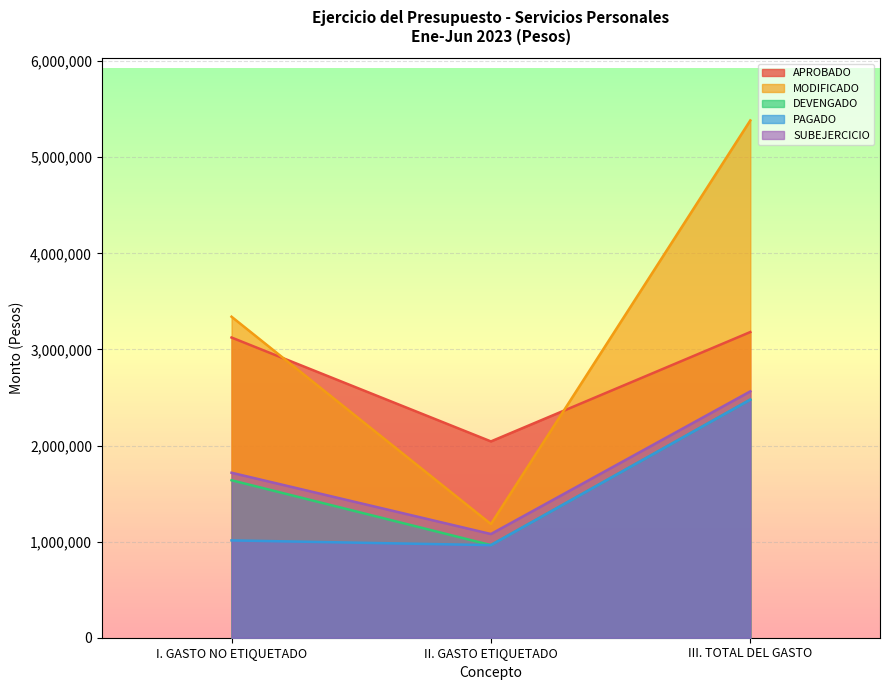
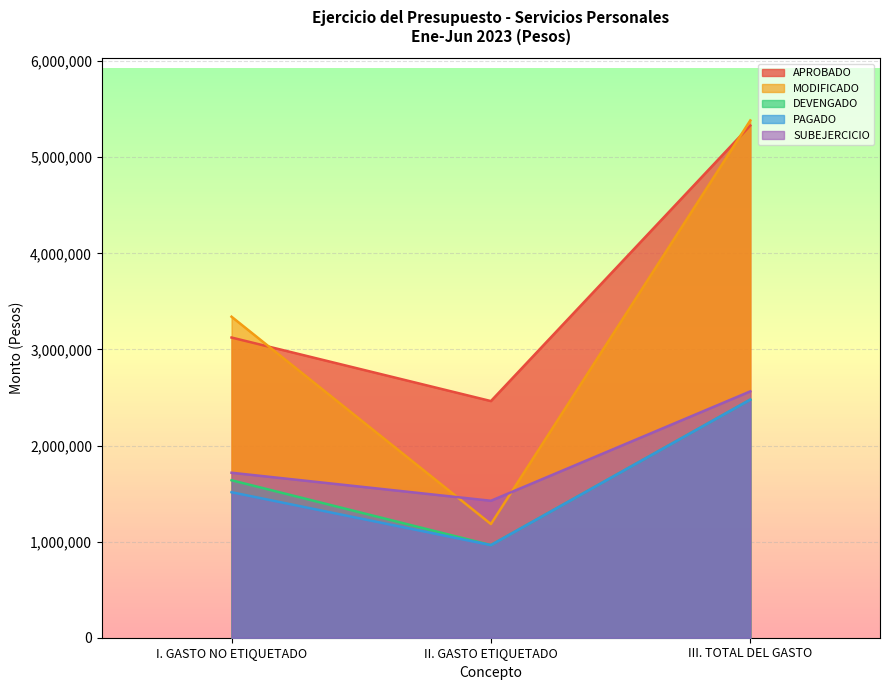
  {
    "APROBADO": {
      "I. GASTO NO ETIQUETADO": "3,100,000",
-     "II. GASTO ETIQUETADO": "2,000,000",
-     "III. TOTAL DEL GASTO": "3,200,000"
+     "II. GASTO ETIQUETADO": "2,500,000",
+     "III. TOTAL DEL GASTO": "5,300,000"
    },
    "MODIFICADO": {
      "I. GASTO NO ETIQUETADO": "3,300,000",
      "II. GASTO ETIQUETADO": "1,200,000",
      "III. TOTAL DEL GASTO": "5,400,000"
    },
    "DEVENGADO": {
      "I. GASTO NO ETIQUETADO": "1,600,000"
    },
    "PAGADO": {
-     "I. GASTO NO ETIQUETADO": "1,000,000"
+     "I. GASTO NO ETIQUETADO": "1,500,000"
    },
    "SUBEJERCICIO": {
      "I. GASTO NO ETIQUETADO": "1,700,000",
-     "II. GASTO ETIQUETADO": "1,100,000",
+     "II. GASTO ETIQUETADO": "1,400,000",
      "III. TOTAL DEL GASTO": "2,600,000"
    }
  }
